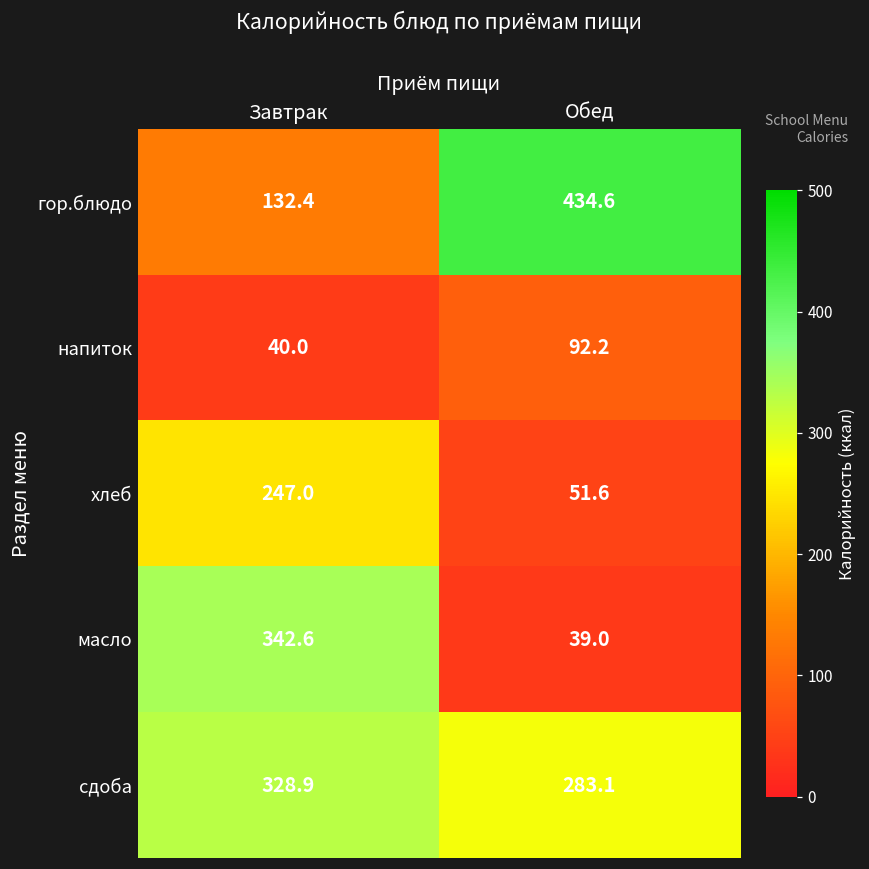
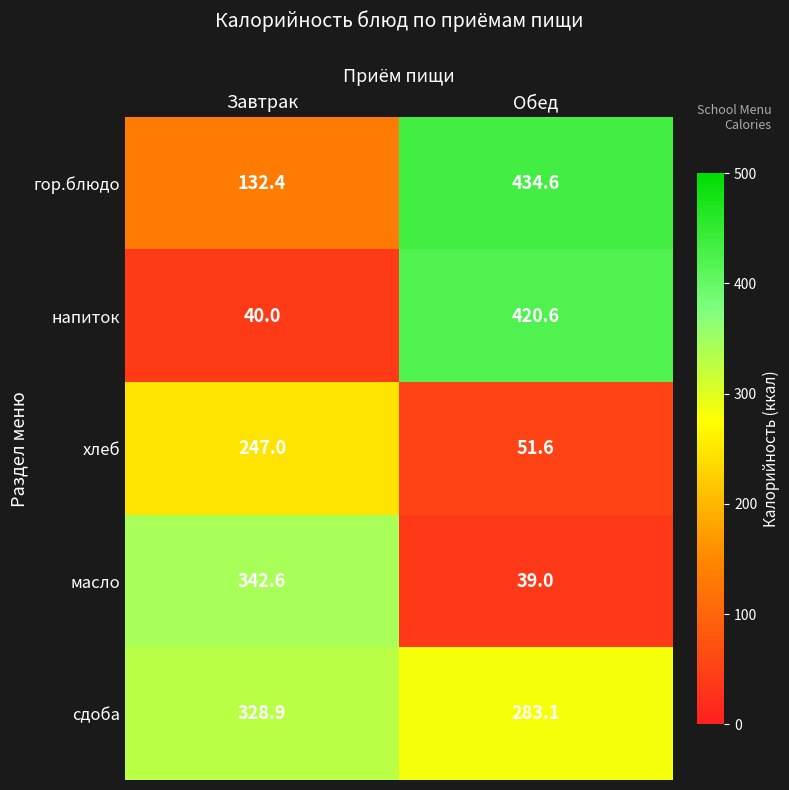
  {
    "гор.блюдо": {
      "Завтрак": 132.4,
      "Обед": 434.6
    },
    "напиток": {
      "Завтрак": 40.0,
-     "Обед": 92.2
+     "Обед": 420.6
    },
    "хлеб": {
      "Завтрак": 247.0,
      "Обед": 51.6
    },
    "масло": {
      "Завтрак": 342.6,
      "Обед": 39.0
    },
    "сдоба": {
      "Завтрак": 328.9,
      "Обед": 283.1
    }
  }
